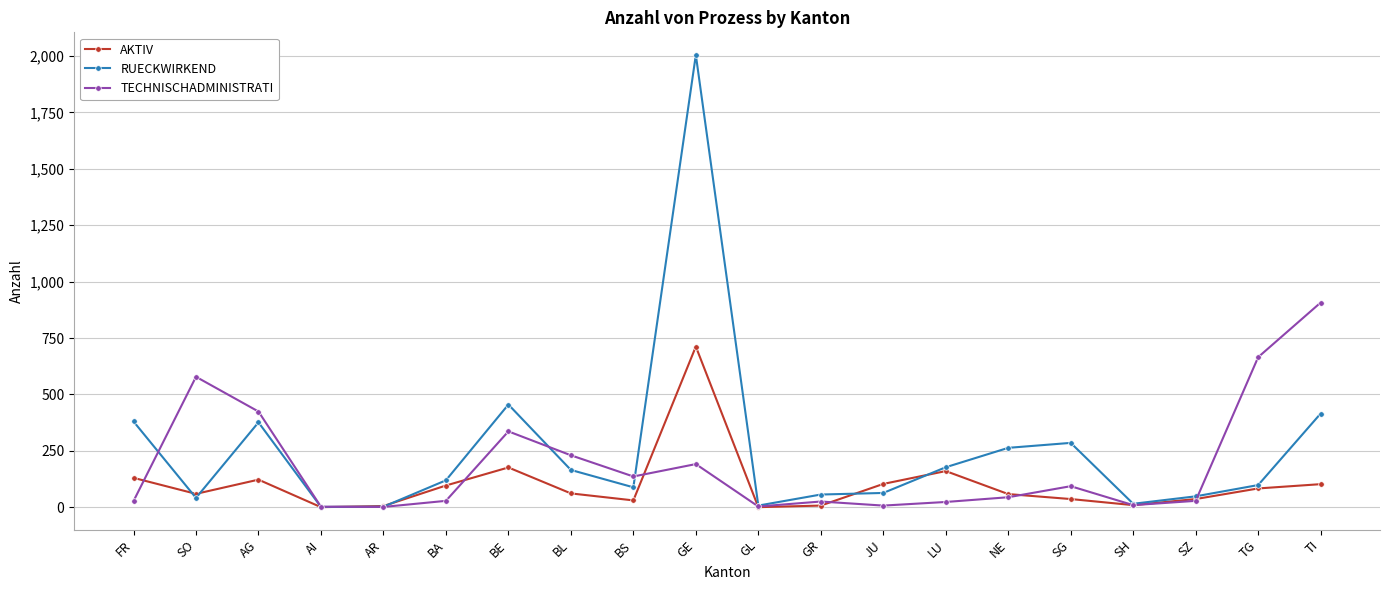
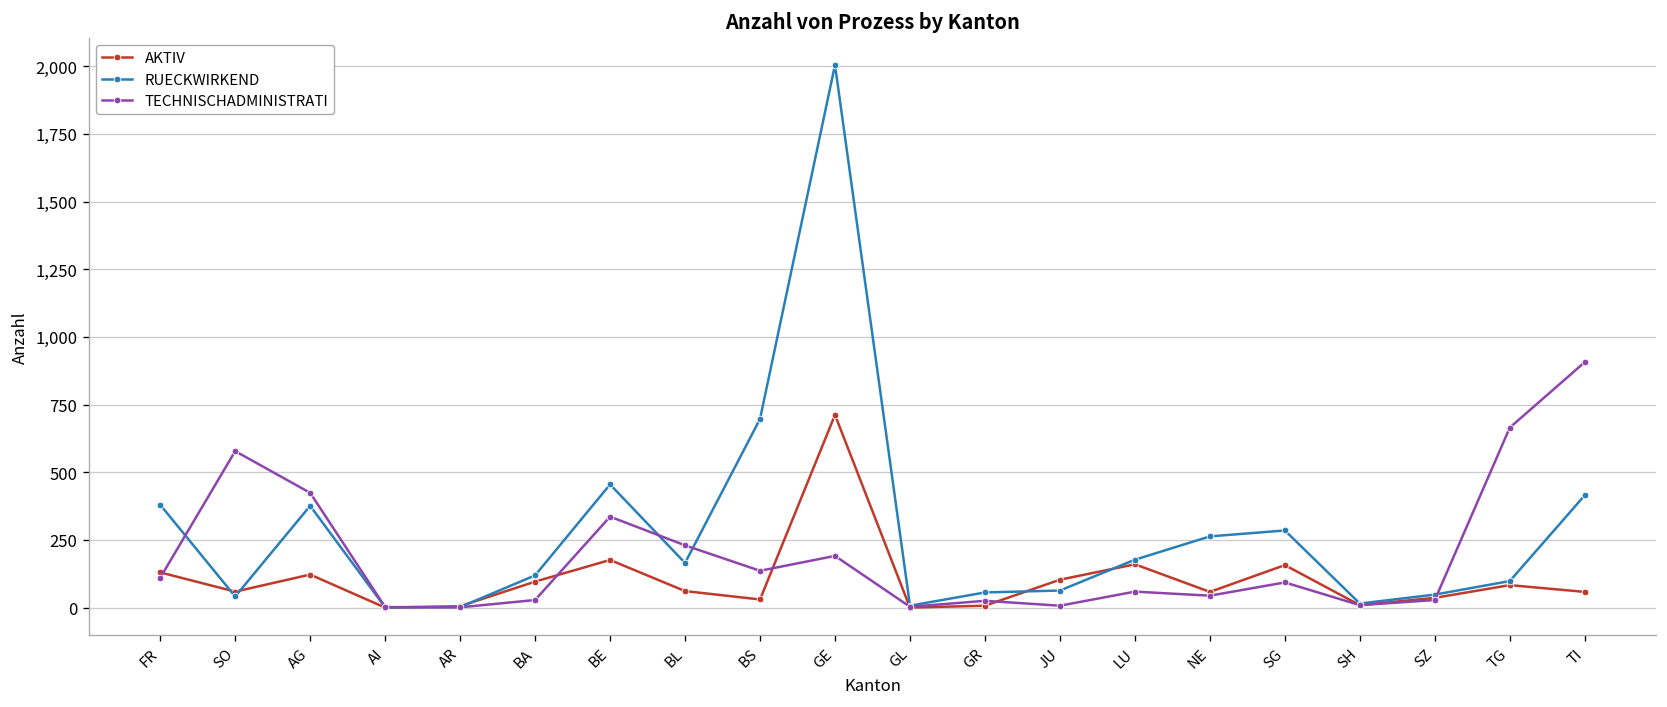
  {
    "AKTIV": {
      "FR": "130",
      "SO": "60",
      "AG": "120",
      "BA": "100",
      "BE": "180",
      "BL": "60",
      "BS": "30",
      "GE": "710",
      "GR": "10",
      "JU": "100",
      "LU": "160",
      "NE": "60",
-     "SG": "40",
+     "SG": "160",
      "TG": "80",
-     "TI": "100"
+     "TI": "60"
    },
    "RUECKWIRKEND": {
      "FR": "380",
      "SO": "40",
      "AG": "380",
      "BA": "120",
      "BE": "460",
      "BL": "170",
-     "BS": "90",
+     "BS": "700",
      "GE": "2,010",
      "GR": "60",
      "JU": "60",
      "LU": "180",
      "NE": "260",
      "SG": "290",
      "SZ": "50",
      "TG": "100",
      "TI": "420"
    },
    "TECHNISCHADMINISTRATI": {
-     "FR": "30",
+     "FR": "110",
      "SO": "580",
      "AG": "420",
      "BA": "30",
      "BE": "340",
      "BL": "230",
      "BS": "140",
      "GE": "190",
      "GR": "30",
      "JU": "10",
-     "LU": "20",
+     "LU": "60",
      "NE": "40",
      "SG": "90",
      "TG": "670",
      "TI": "910"
    }
  }
